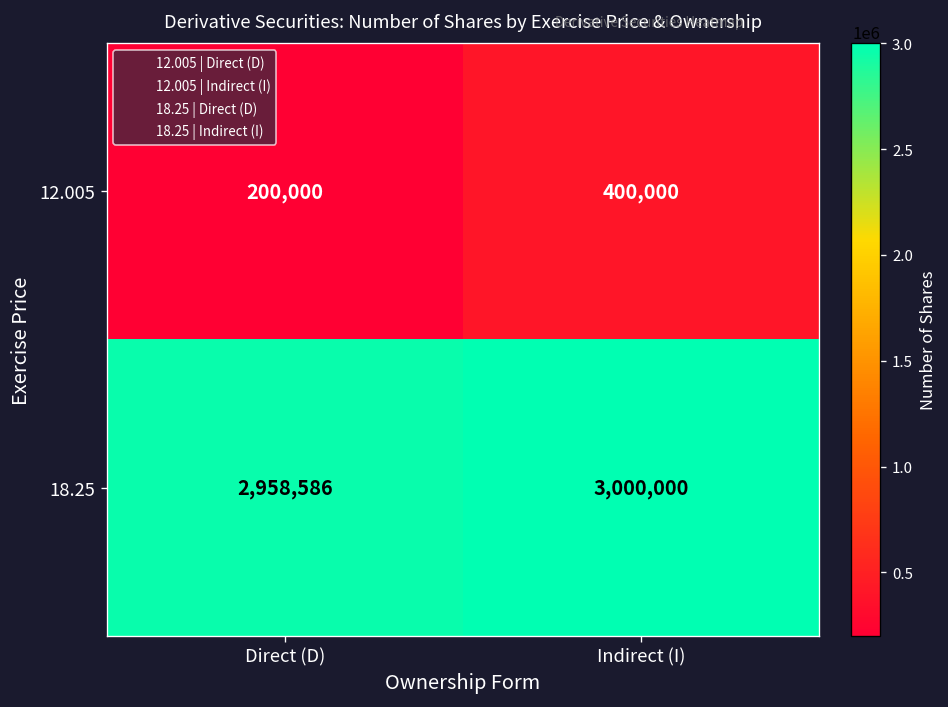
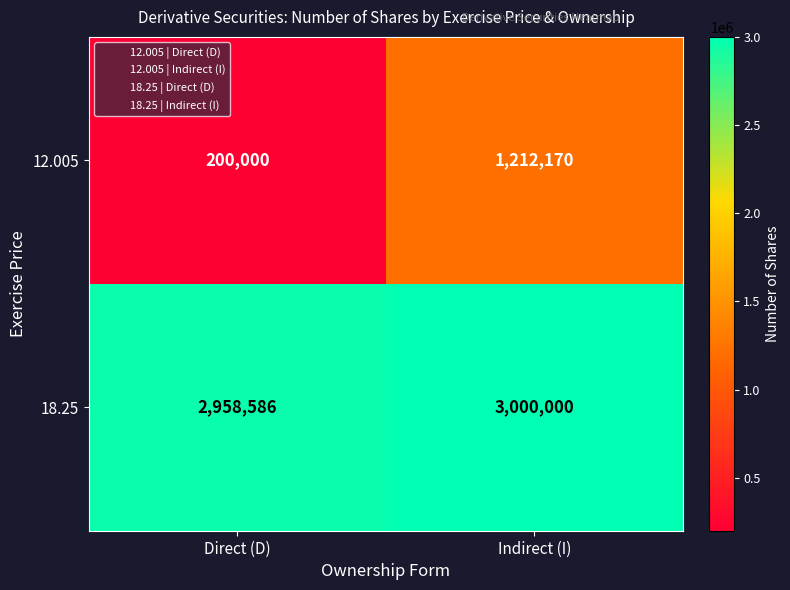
  {
    "12.005": {
-     "Indirect (I)": "400,000"
+     "Indirect (I)": "1,212,170"
    }
  }
